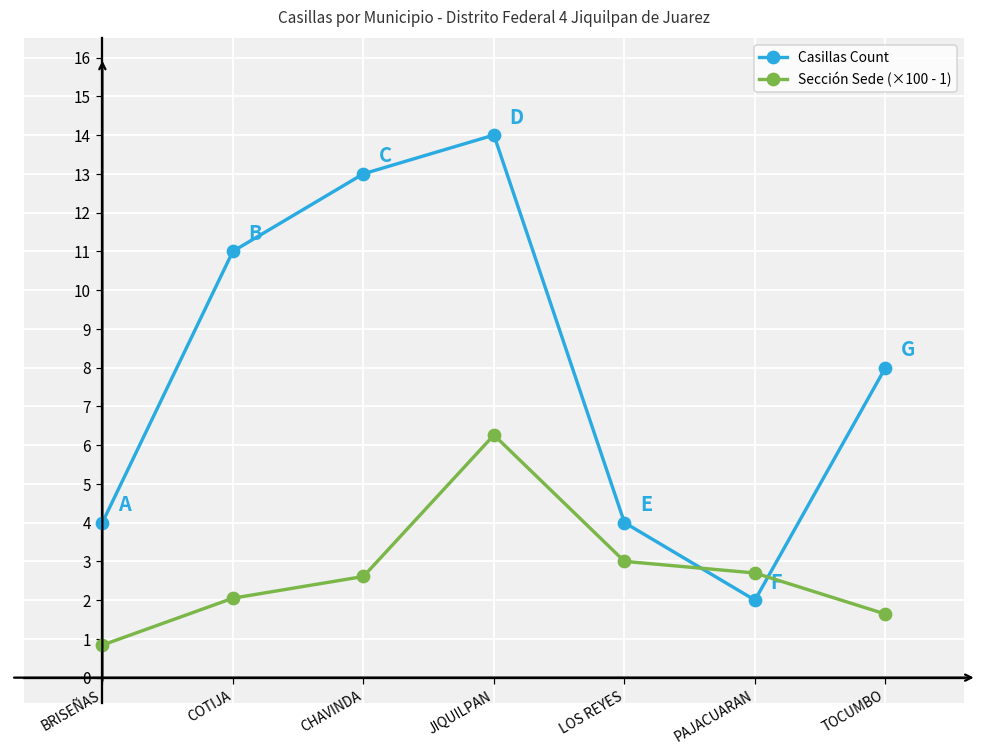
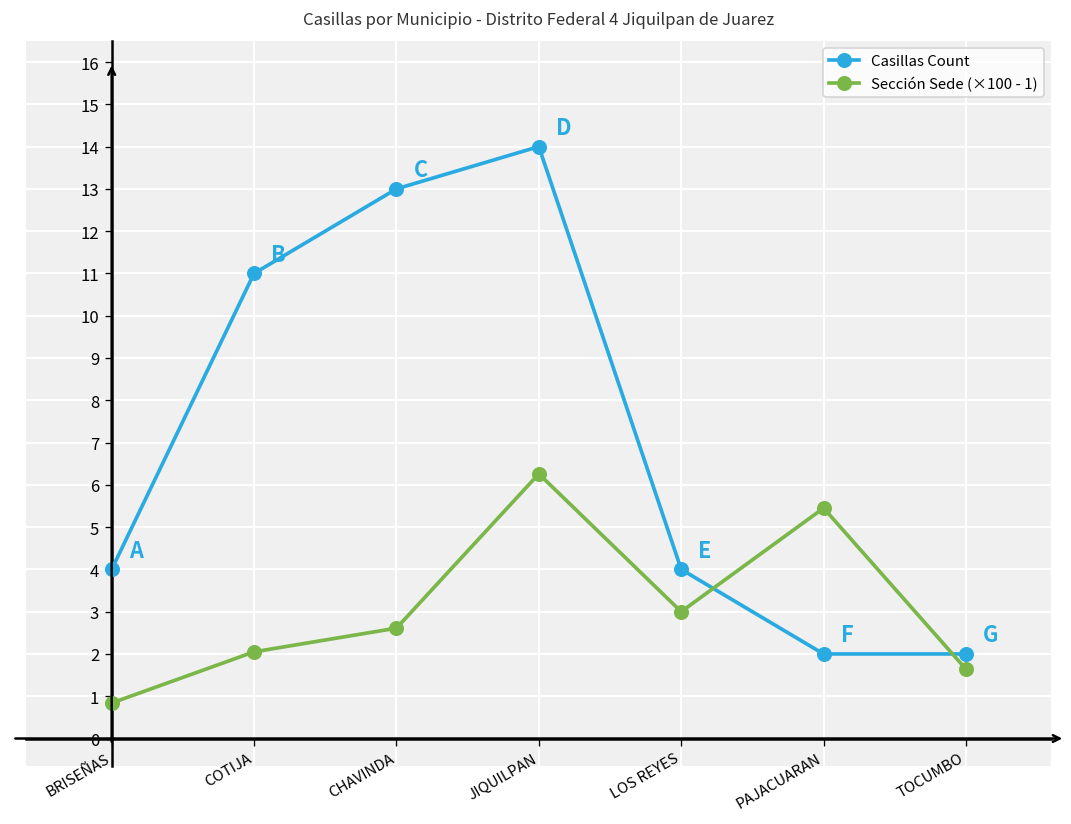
  {
    "Casillas Count": {
      "BRISEÑAS": 4,
      "COTIJA": 11,
      "CHAVINDA": 13,
      "JIQUILPAN": 14,
      "LOS REYES": 4,
      "PAJACUARAN": 2,
-     "TOCUMBO": 8
+     "TOCUMBO": 2
    },
    "Sección Sede (×100 - 1)": {
      "BRISEÑAS": 0.8,
      "COTIJA": 2.1,
      "CHAVINDA": 2.6,
      "JIQUILPAN": 6.3,
      "LOS REYES": 3.0,
-     "PAJACUARAN": 2.7,
+     "PAJACUARAN": 5.5,
      "TOCUMBO": 1.6
    }
  }
